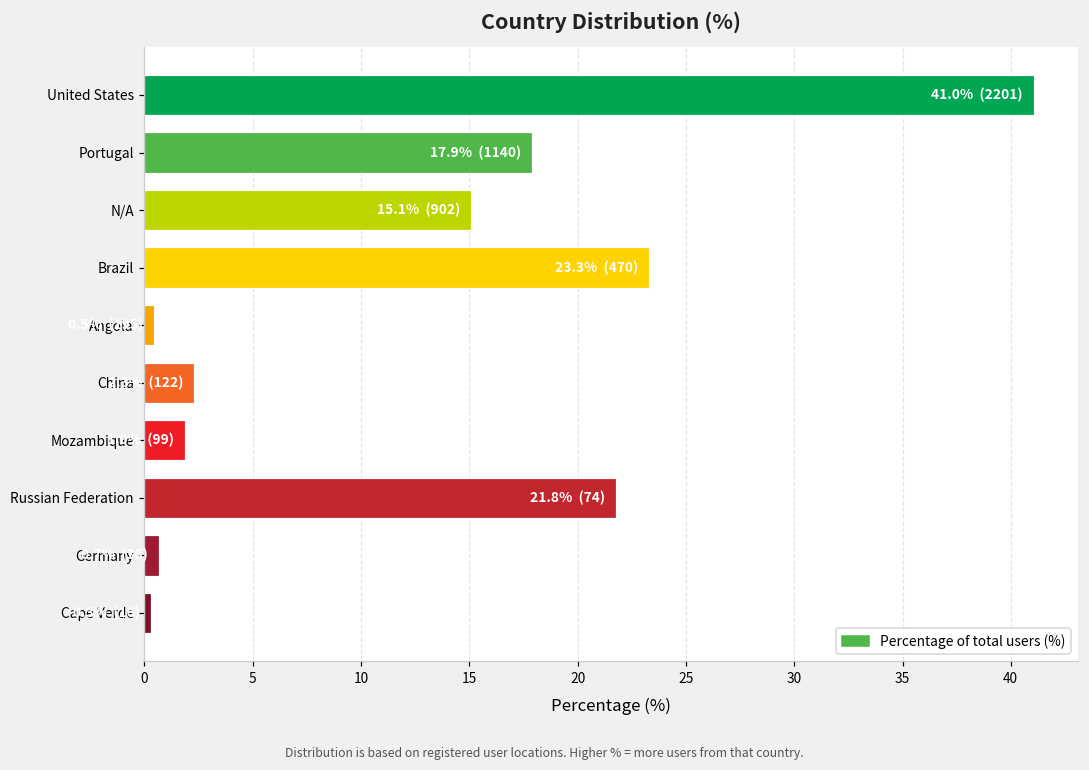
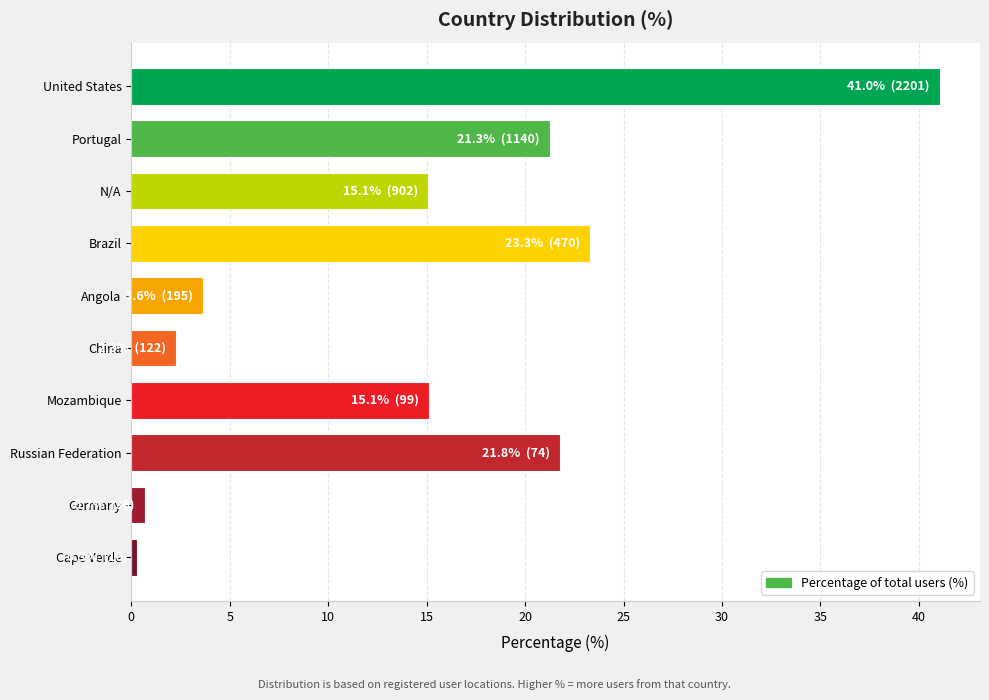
  {
    "United States": "41.0%",
-   "Portugal": "17.9%",
+   "Portugal": "21.3%",
    "N/A": "15.1%",
    "Brazil": "23.3%",
-   "Angola": "0.5",
+   "Angola": "3.6",
    "China": "2.3%",
-   "Mozambique": "1.9%",
+   "Mozambique": "15.1%",
    "Russian Federation": "21.8%"
  }
